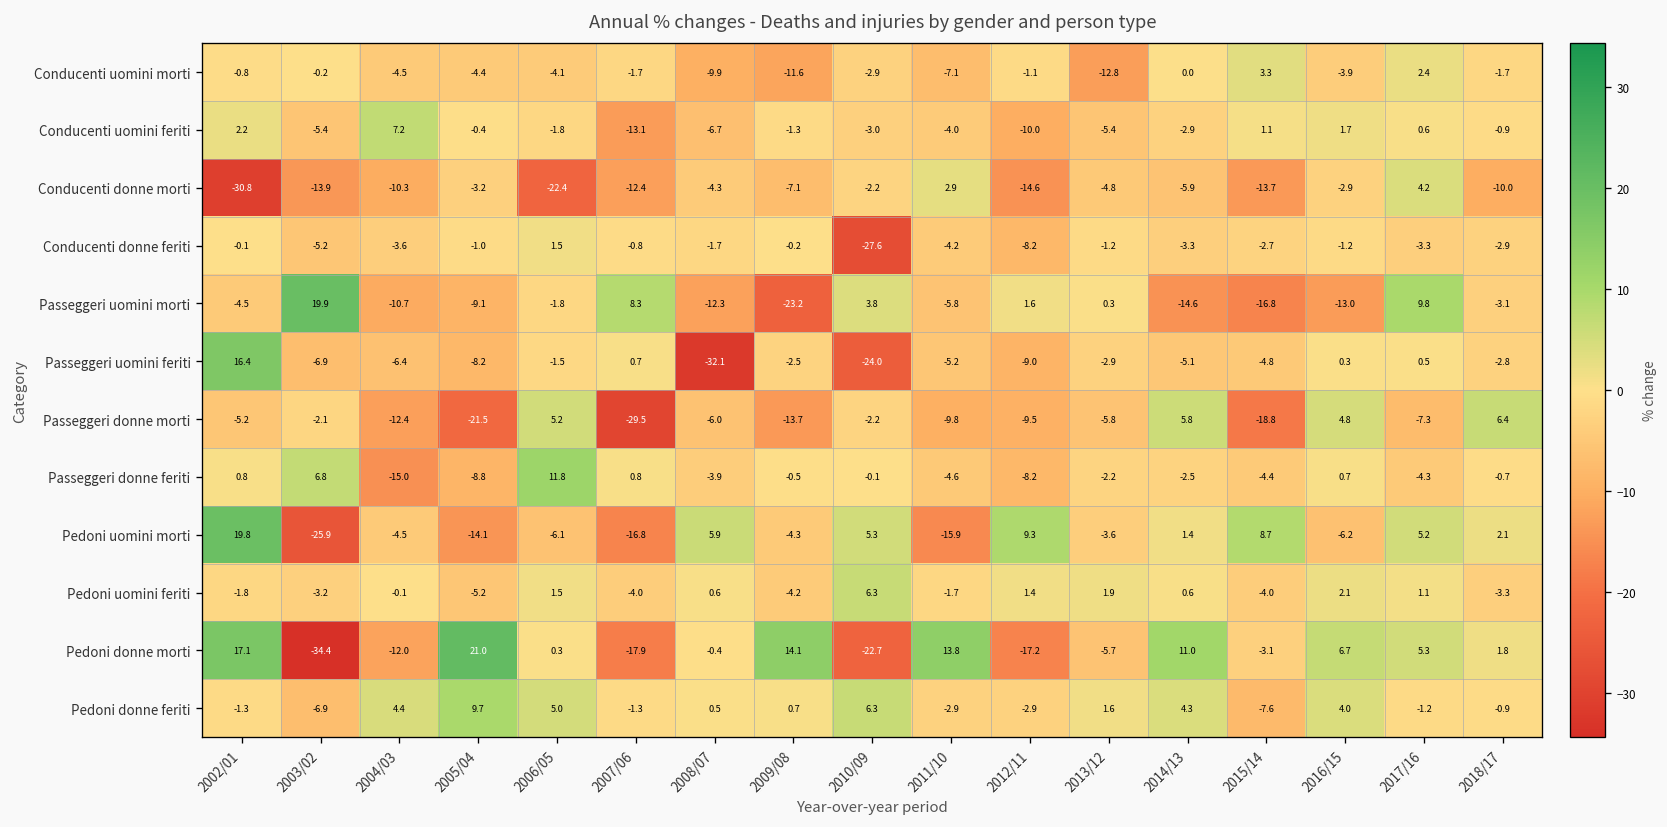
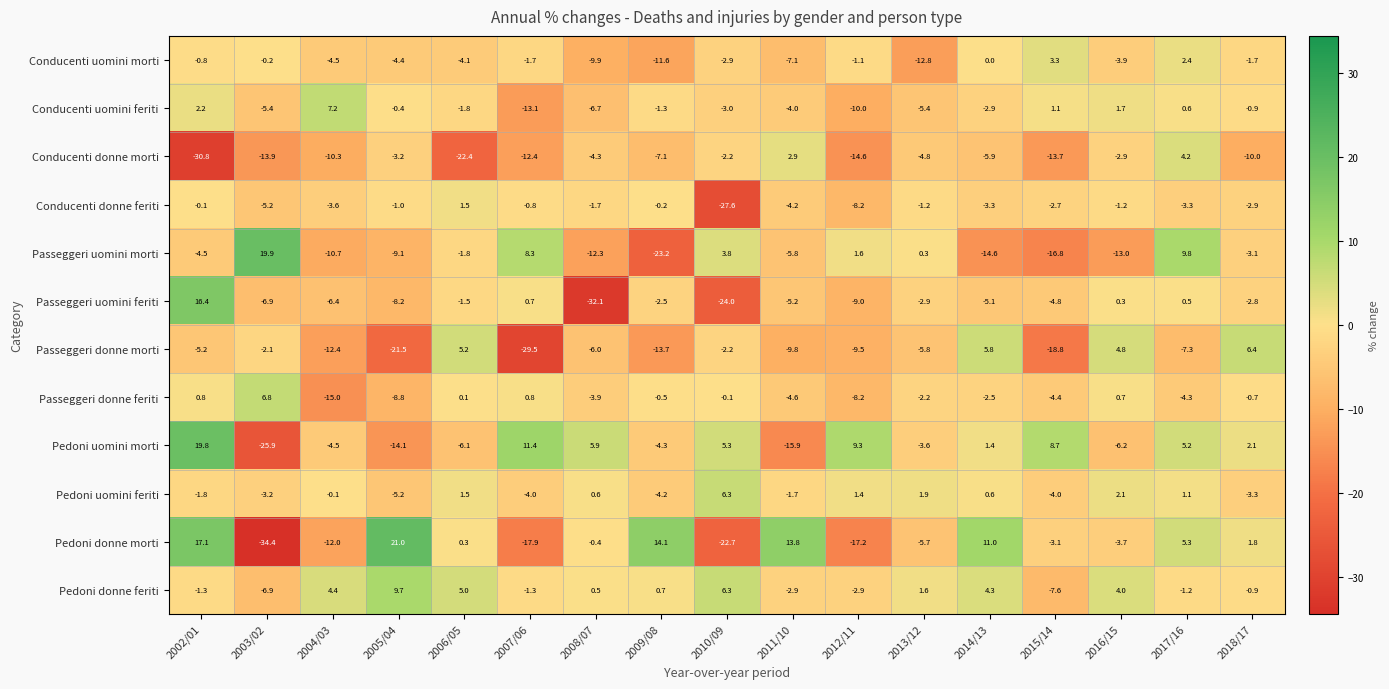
  {
    "Passeggeri donne feriti": {
      "2002/01": 0.8,
      "2003/02": 6.8,
      "2004/03": -15.0,
      "2005/04": -8.8,
-     "2006/05": 11.8,
+     "2006/05": 0.1,
      "2007/06": 0.8,
      "2008/07": -3.9,
      "2009/08": -0.5,
      "2010/09": -0.1,
      "2011/10": -4.6,
      "2012/11": -8.2,
      "2013/12": -2.2,
      "2014/13": -2.5,
      "2015/14": -4.4,
      "2016/15": 0.7,
      "2017/16": -4.3,
      "2018/17": -0.7
    },
    "Pedoni uomini morti": {
      "2002/01": 19.8,
      "2003/02": -25.9,
      "2004/03": -4.5,
      "2005/04": -14.1,
      "2006/05": -6.1,
-     "2007/06": -16.8,
+     "2007/06": 11.4,
      "2008/07": 5.9,
      "2009/08": -4.3,
      "2010/09": 5.3,
      "2011/10": -15.9,
      "2012/11": 9.3,
      "2013/12": -3.6,
      "2014/13": 1.4,
      "2015/14": 8.7,
      "2016/15": -6.2,
      "2017/16": 5.2,
      "2018/17": 2.1
    },
    "Pedoni donne morti": {
      "2002/01": 17.1,
      "2003/02": -34.4,
      "2004/03": -12.0,
      "2005/04": 21.0,
      "2006/05": 0.3,
      "2007/06": -17.9,
      "2008/07": -0.4,
      "2009/08": 14.1,
      "2010/09": -22.7,
      "2011/10": 13.8,
      "2012/11": -17.2,
      "2013/12": -5.7,
      "2014/13": 11.0,
      "2015/14": -3.1,
-     "2016/15": 6.7,
+     "2016/15": -3.7,
      "2017/16": 5.3,
      "2018/17": 1.8
    }
  }
